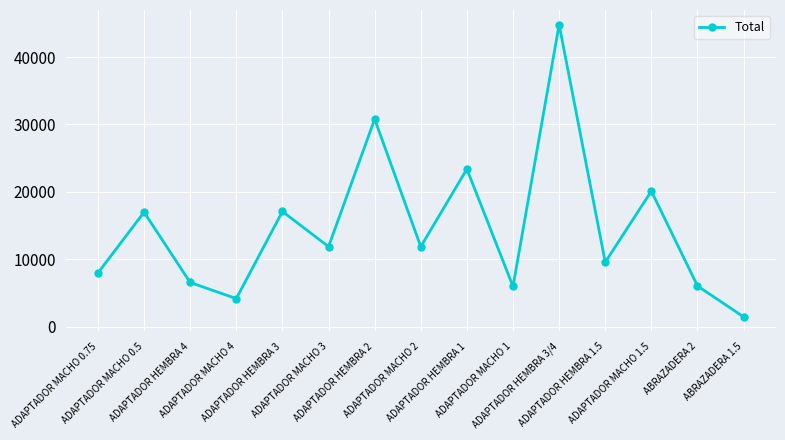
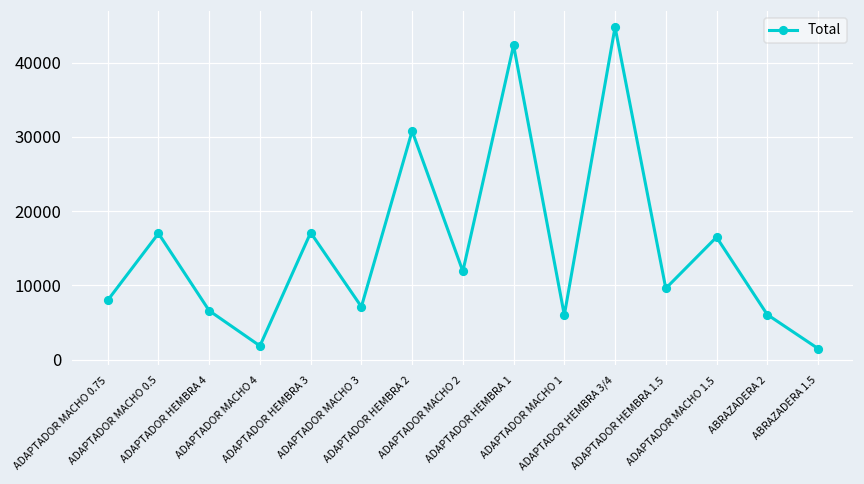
  {
    "ADAPTADOR MACHO 0.75": 8000,
    "ADAPTADOR MACHO 0.5": 17000,
    "ADAPTADOR HEMBRA 4": 7000,
-   "ADAPTADOR MACHO 4": 4000,
+   "ADAPTADOR MACHO 4": 2000,
    "ADAPTADOR HEMBRA 3": 17000,
-   "ADAPTADOR MACHO 3": 12000,
+   "ADAPTADOR MACHO 3": 7000,
    "ADAPTADOR HEMBRA 2": 31000,
    "ADAPTADOR MACHO 2": 12000,
-   "ADAPTADOR HEMBRA 1": 23000,
+   "ADAPTADOR HEMBRA 1": 42000,
    "ADAPTADOR MACHO 1": 6000,
    "ADAPTADOR HEMBRA 3/4": 45000,
    "ADAPTADOR HEMBRA 1.5": 10000,
-   "ADAPTADOR MACHO 1.5": 20000,
+   "ADAPTADOR MACHO 1.5": 17000,
    "ABRAZADERA 2": 6000,
    "ABRAZADERA 1.5": 2000
  }
